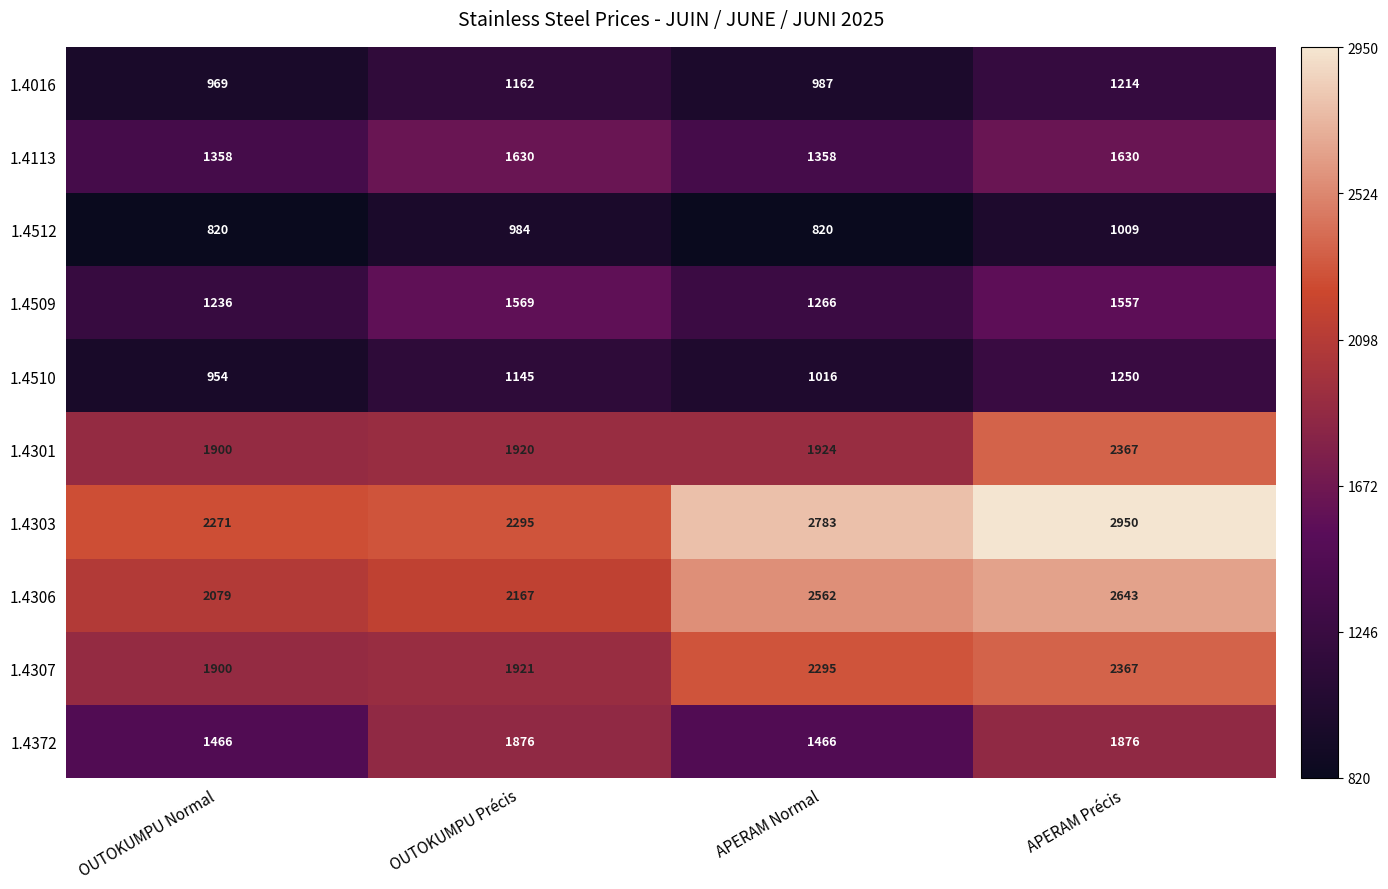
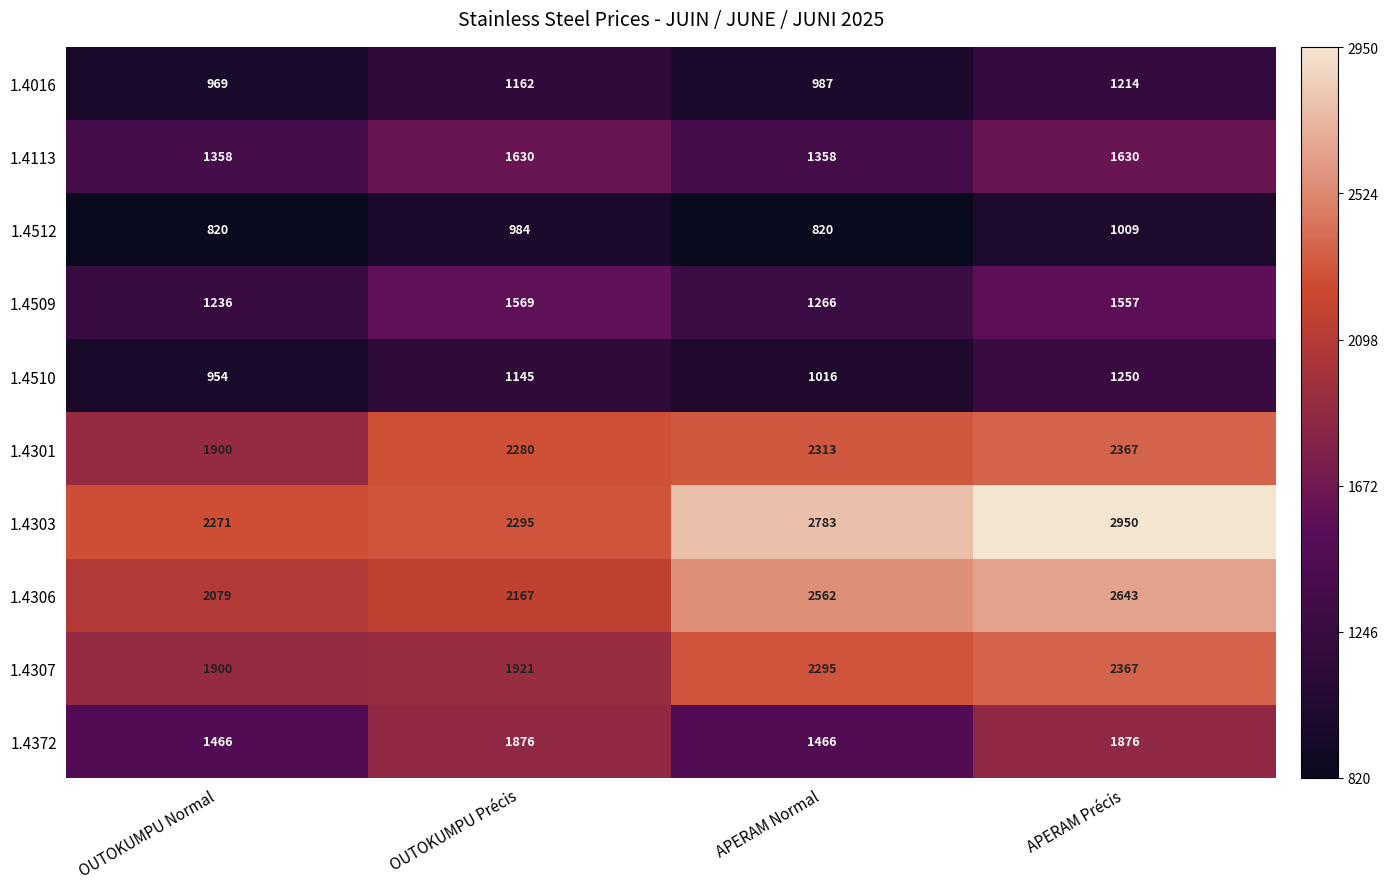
  {
    "1.4016": {
      "OUTOKUMPU Normal": 969,
      "OUTOKUMPU Précis": 1162,
      "APERAM Normal": 987,
      "APERAM Précis": 1214
    },
    "1.4113": {
      "OUTOKUMPU Normal": 1358,
      "OUTOKUMPU Précis": 1630,
      "APERAM Normal": 1358,
      "APERAM Précis": 1630
    },
    "1.4512": {
      "OUTOKUMPU Normal": 820,
      "OUTOKUMPU Précis": 984,
      "APERAM Normal": 820,
      "APERAM Précis": 1009
    },
    "1.4509": {
      "OUTOKUMPU Normal": 1236,
      "OUTOKUMPU Précis": 1569,
      "APERAM Normal": 1266,
      "APERAM Précis": 1557
    },
    "1.4510": {
      "OUTOKUMPU Normal": 954,
      "OUTOKUMPU Précis": 1145,
      "APERAM Normal": 1016,
      "APERAM Précis": 1250
    },
    "1.4301": {
      "OUTOKUMPU Normal": 1900,
-     "OUTOKUMPU Précis": 1920,
-     "APERAM Normal": 1924,
+     "OUTOKUMPU Précis": 2280,
+     "APERAM Normal": 2313,
      "APERAM Précis": 2367
    },
    "1.4303": {
      "OUTOKUMPU Normal": 2271,
      "OUTOKUMPU Précis": 2295,
      "APERAM Normal": 2783,
      "APERAM Précis": 2950
    },
    "1.4306": {
      "OUTOKUMPU Normal": 2079,
      "OUTOKUMPU Précis": 2167,
      "APERAM Normal": 2562,
      "APERAM Précis": 2643
    },
    "1.4307": {
      "OUTOKUMPU Normal": 1900,
      "OUTOKUMPU Précis": 1921,
      "APERAM Normal": 2295,
      "APERAM Précis": 2367
    },
    "1.4372": {
      "OUTOKUMPU Normal": 1466,
      "OUTOKUMPU Précis": 1876,
      "APERAM Normal": 1466,
      "APERAM Précis": 1876
    }
  }
